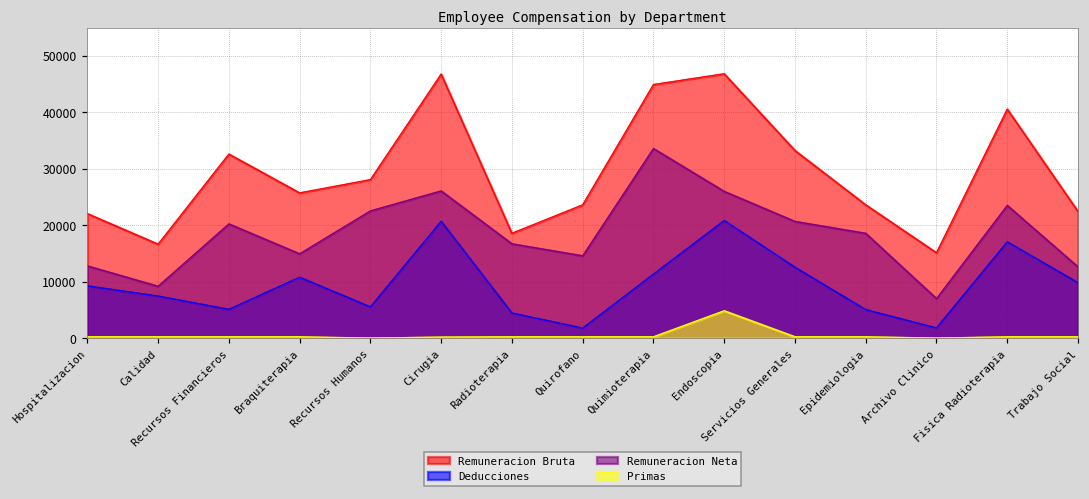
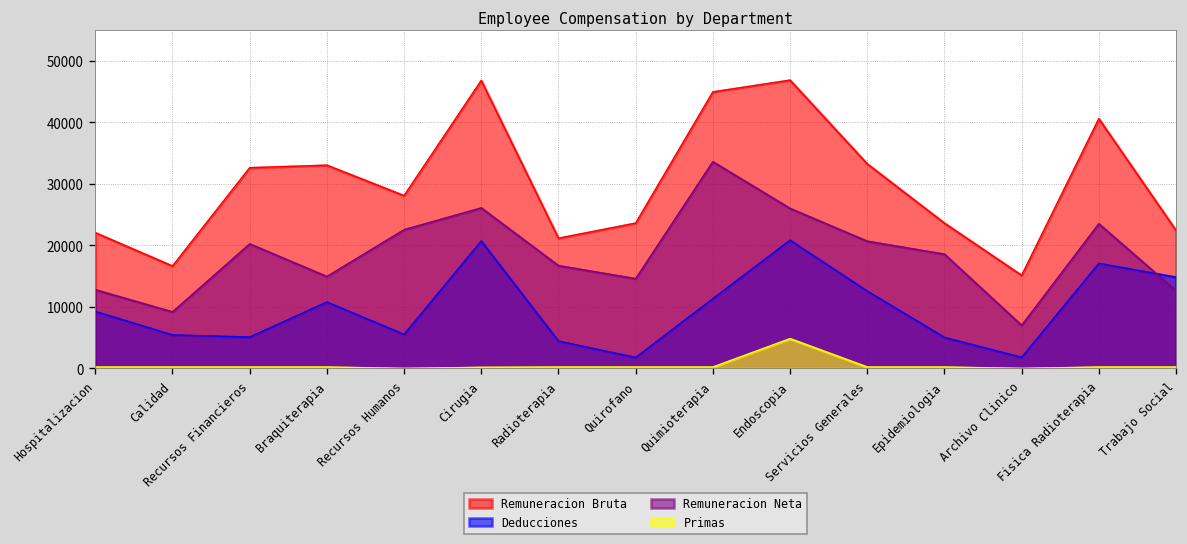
  {
    "Remuneracion Bruta": {
      "Hospitalizacion": 22000,
      "Calidad": 17000,
      "Recursos Financieros": 33000,
-     "Braquiterapia": 26000,
+     "Braquiterapia": 33000,
      "Recursos Humanos": 28000,
      "Cirugia": 47000,
-     "Radioterapia": 19000,
+     "Radioterapia": 21000,
      "Quirofano": 24000,
      "Quimioterapia": 45000,
      "Endoscopia": 47000,
      "Servicios Generales": 33000,
      "Epidemiologia": 24000,
      "Archivo Clinico": 15000,
      "Fisica Radioterapia": 41000,
      "Trabajo Social": 22000
    },
    "Deducciones": {
      "Hospitalizacion": 9000,
-     "Calidad": 7000,
+     "Calidad": 5000,
      "Recursos Financieros": 5000,
      "Braquiterapia": 11000,
      "Recursos Humanos": 6000,
      "Cirugia": 21000,
      "Radioterapia": 4000,
      "Quirofano": 2000,
      "Quimioterapia": 11000,
      "Endoscopia": 21000,
      "Servicios Generales": 13000,
      "Epidemiologia": 5000,
      "Archivo Clinico": 2000,
      "Fisica Radioterapia": 17000,
-     "Trabajo Social": 10000
+     "Trabajo Social": 15000
    },
    "Remuneracion Neta": {
      "Hospitalizacion": 13000,
      "Calidad": 9000,
      "Recursos Financieros": 20000,
      "Braquiterapia": 15000,
      "Recursos Humanos": 23000,
      "Cirugia": 26000,
      "Radioterapia": 17000,
      "Quirofano": 15000,
      "Quimioterapia": 34000,
      "Endoscopia": 26000,
      "Servicios Generales": 21000,
      "Epidemiologia": 19000,
      "Archivo Clinico": 7000,
      "Fisica Radioterapia": 24000,
      "Trabajo Social": 13000
    },
    "Primas": {
      "Hospitalizacion": 0,
      "Calidad": 0,
      "Recursos Financieros": 0,
      "Braquiterapia": 0,
      "Recursos Humanos": 0,
      "Cirugia": 0,
      "Radioterapia": 0,
      "Quirofano": 0,
      "Quimioterapia": 0,
      "Endoscopia": 5000,
      "Servicios Generales": 0,
      "Epidemiologia": 0,
      "Archivo Clinico": 0,
      "Fisica Radioterapia": 0,
      "Trabajo Social": 0
    }
  }
